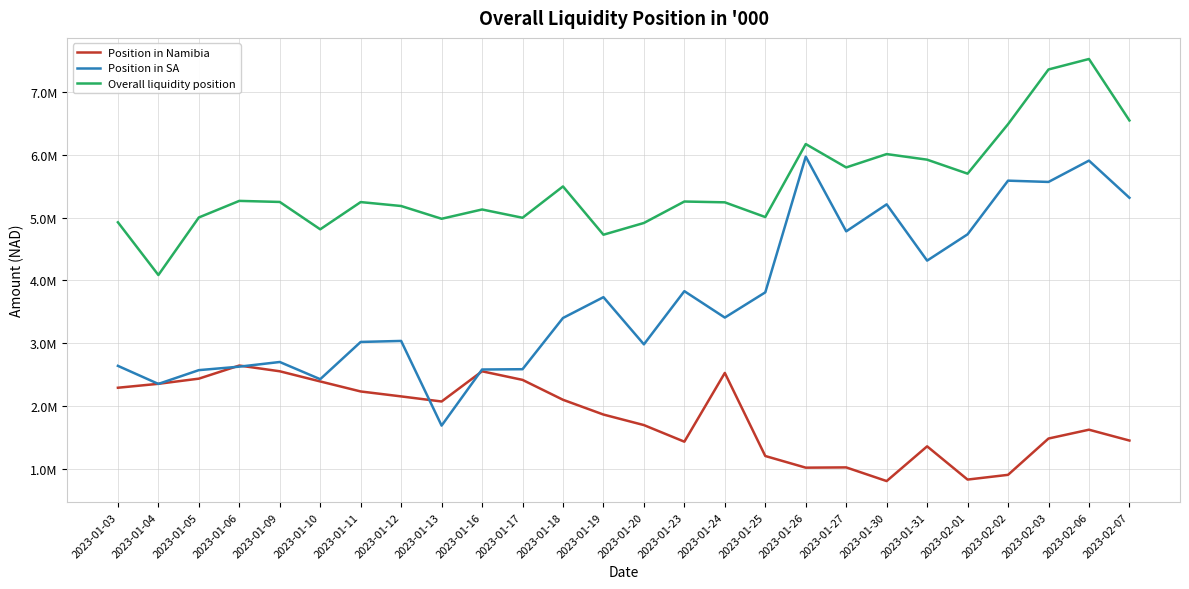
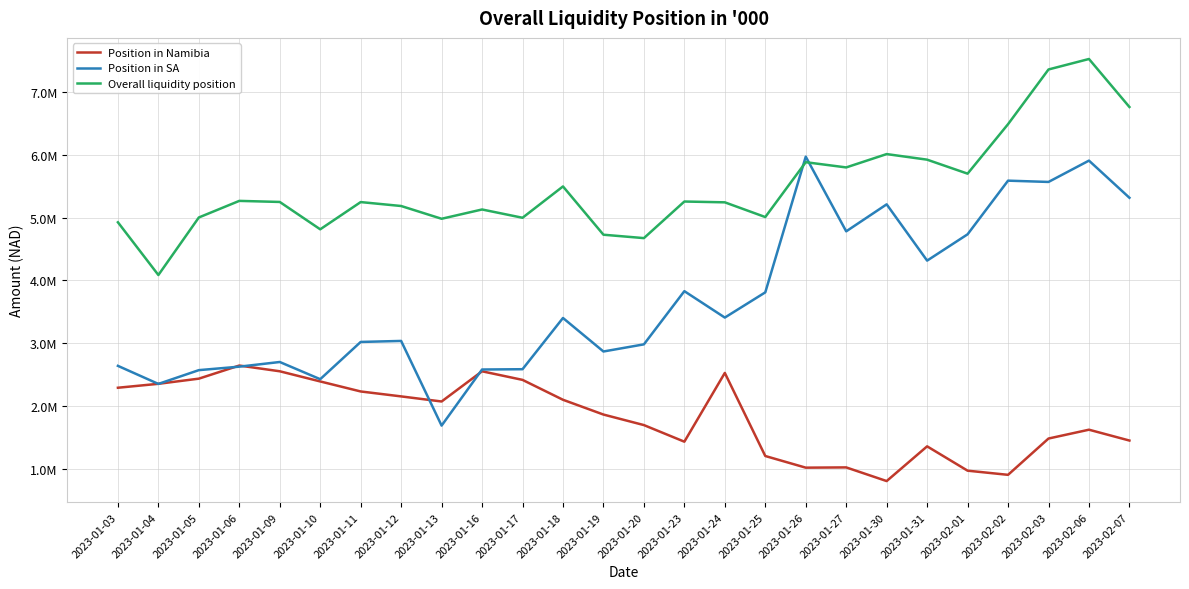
  {
    "Position in Namibia": {
      "2023-01-03": 2300000,
      "2023-01-05": 2400000,
      "2023-01-09": 2600000,
      "2023-01-11": 2200000,
      "2023-01-12": 2200000,
      "2023-01-13": 2100000,
      "2023-01-17": 2400000,
      "2023-01-18": 2100000,
      "2023-01-19": 1900000,
      "2023-01-20": 1700000,
      "2023-01-23": 1400000,
      "2023-01-24": 2500000,
      "2023-01-25": 1200000,
      "2023-01-26": 1000000,
      "2023-01-27": 1000000,
      "2023-01-30": 800000,
      "2023-01-31": 1400000,
-     "2023-02-01": 800000,
+     "2023-02-01": 1000000,
      "2023-02-02": 900000,
      "2023-02-03": 1500000,
      "2023-02-06": 1600000,
      "2023-02-07": 1400000
    },
    "Position in SA": {
      "2023-01-03": 2600000,
      "2023-01-05": 2600000,
      "2023-01-09": 2700000,
      "2023-01-11": 3000000,
      "2023-01-12": 3000000,
      "2023-01-13": 1700000,
      "2023-01-17": 2600000,
      "2023-01-18": 3400000,
-     "2023-01-19": 3700000,
+     "2023-01-19": 2900000,
      "2023-01-20": 3000000,
      "2023-01-23": 3800000,
      "2023-01-24": 3400000,
      "2023-01-25": 3800000,
      "2023-01-26": 6000000,
      "2023-01-27": 4800000,
      "2023-01-30": 5200000,
      "2023-01-31": 4300000,
      "2023-02-01": 4700000,
      "2023-02-02": 5600000,
      "2023-02-03": 5600000,
      "2023-02-06": 5900000,
      "2023-02-07": 5300000
    },
    "Overall liquidity position": {
      "2023-01-03": 4900000,
      "2023-01-04": 4100000,
      "2023-01-05": 5000000,
      "2023-01-06": 5300000,
      "2023-01-09": 5200000,
      "2023-01-10": 4800000,
      "2023-01-11": 5200000,
      "2023-01-12": 5200000,
      "2023-01-13": 5000000,
      "2023-01-16": 5100000,
      "2023-01-17": 5000000,
      "2023-01-18": 5500000,
      "2023-01-19": 4700000,
-     "2023-01-20": 4900000,
+     "2023-01-20": 4700000,
      "2023-01-23": 5300000,
      "2023-01-24": 5200000,
      "2023-01-25": 5000000,
-     "2023-01-26": 6200000,
+     "2023-01-26": 5900000,
      "2023-01-27": 5800000,
      "2023-01-30": 6000000,
      "2023-01-31": 5900000,
      "2023-02-01": 5700000,
      "2023-02-02": 6500000,
      "2023-02-03": 7400000,
      "2023-02-06": 7500000,
-     "2023-02-07": 6500000
+     "2023-02-07": 6800000
    }
  }
